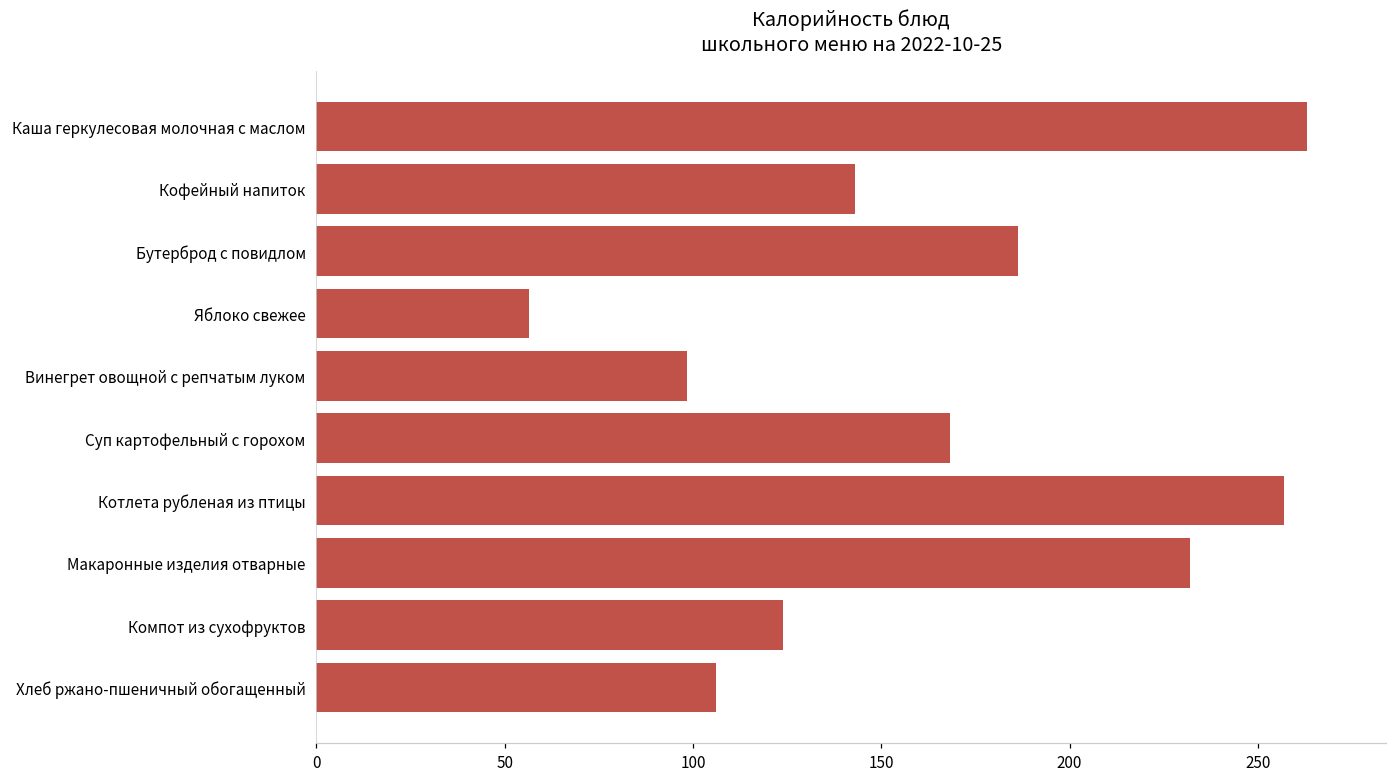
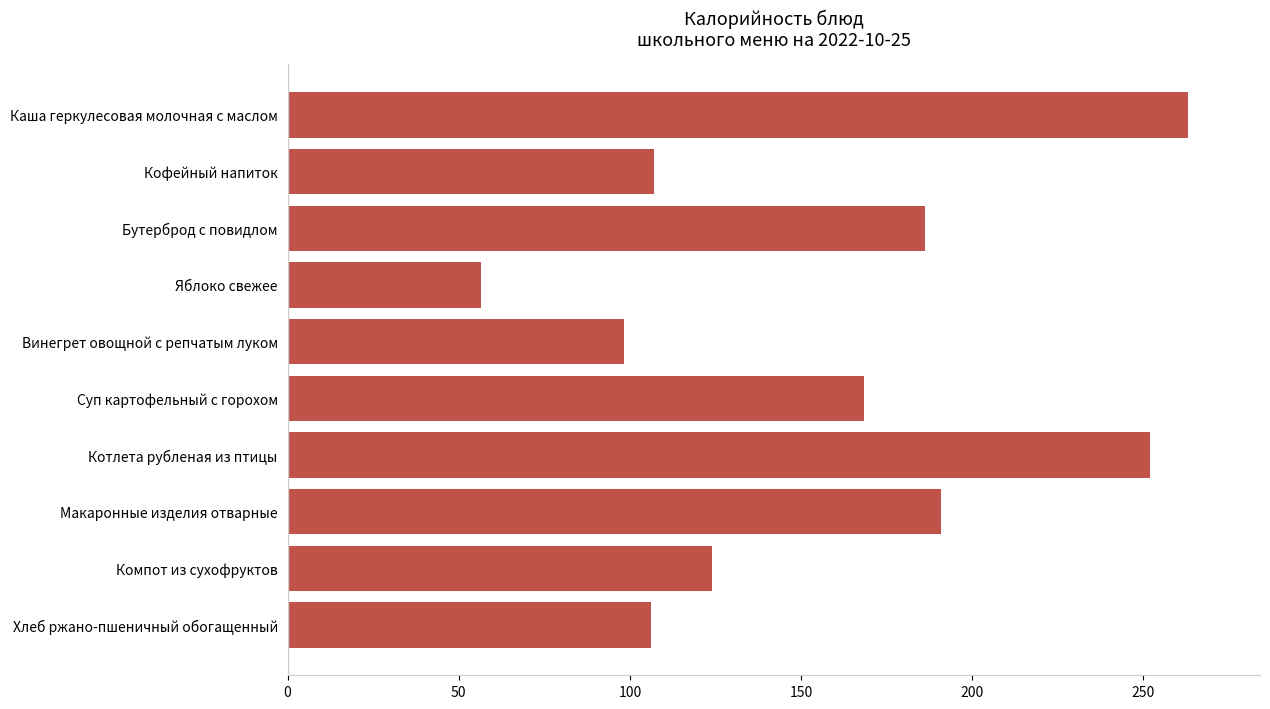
  {
    "Каша геркулесовая молочная с маслом": 263,
-   "Кофейный напиток": 143,
+   "Кофейный напиток": 107,
    "Бутерброд с повидлом": 186,
    "Яблоко свежее": 56,
    "Винегрет овощной с репчатым луком": 98,
    "Суп картофельный с горохом": 168,
-   "Котлета рубленая из птицы": 257,
-   "Макаронные изделия отварные": 232,
+   "Котлета рубленая из птицы": 252,
+   "Макаронные изделия отварные": 191,
    "Компот из сухофруктов": 124,
    "Хлеб ржано-пшеничный обогащенный": 106
  }
